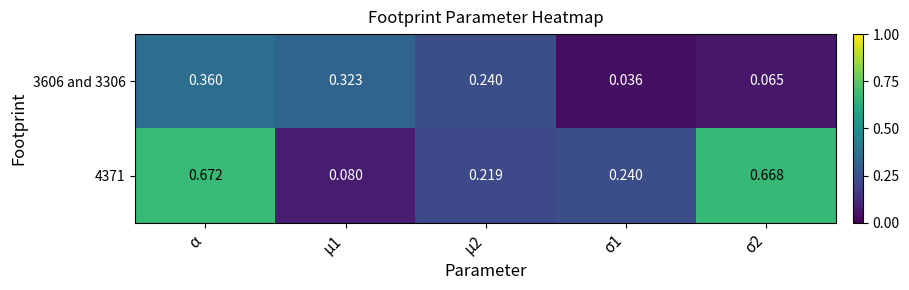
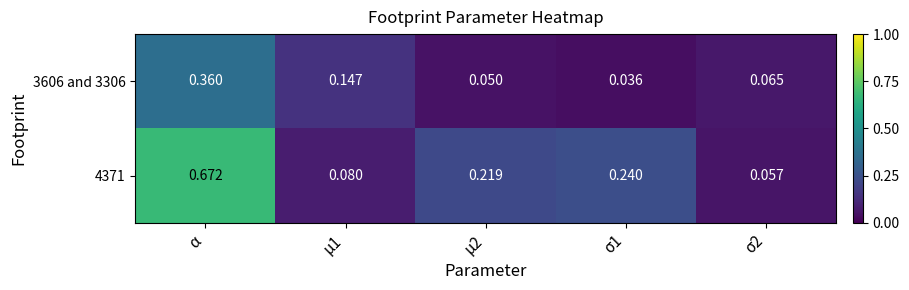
  {
    "3606 and 3306": {
      "α": 0.360,
-     "μ1": 0.323,
-     "μ2": 0.240,
+     "μ1": 0.147,
+     "μ2": 0.050,
      "σ1": 0.036,
      "σ2": 0.065
    },
    "4371": {
      "α": 0.672,
      "μ1": 0.080,
      "μ2": 0.219,
      "σ1": 0.240,
-     "σ2": 0.668
+     "σ2": 0.057
    }
  }
